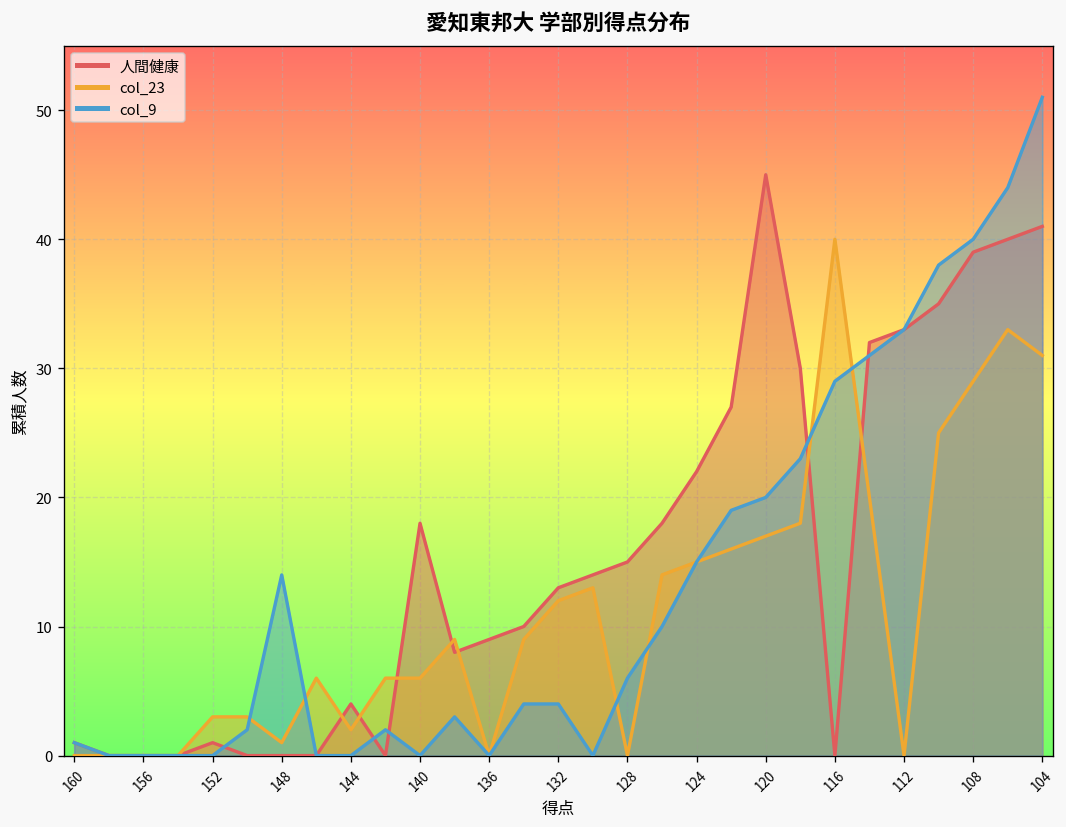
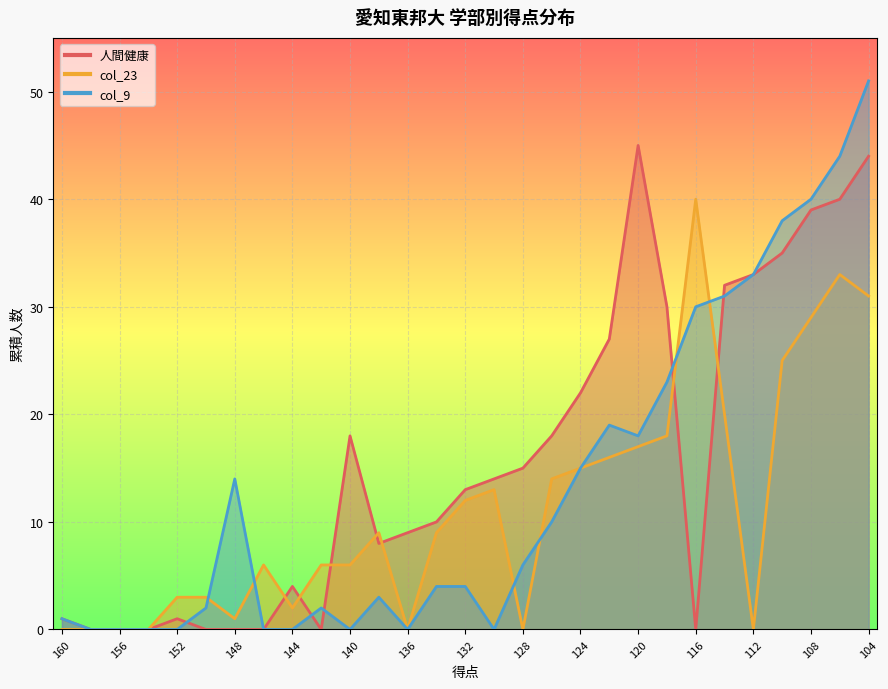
  {
    "人間健康": {
      "152": 1,
      "148": 0,
      "144": 4,
      "140": 18,
      "136": 9,
      "132": 13,
      "128": 15,
      "124": 22,
      "120": 45,
      "116": 0,
      "108": 39,
-     "104": 41
+     "104": 44
    },
    "col_23": {
      "160": 0,
      "152": 3,
      "148": 1,
      "144": 2,
      "140": 6,
      "132": 12,
      "128": 0,
      "120": 17,
      "116": 40,
      "112": 0,
      "108": 29,
      "104": 31
    },
    "col_9": {
      "152": 0,
      "148": 14,
      "144": 0,
      "140": 0,
      "132": 4,
      "128": 6,
-     "120": 20,
-     "116": 29,
+     "120": 18,
+     "116": 30,
      "108": 40,
      "104": 51
    }
  }
